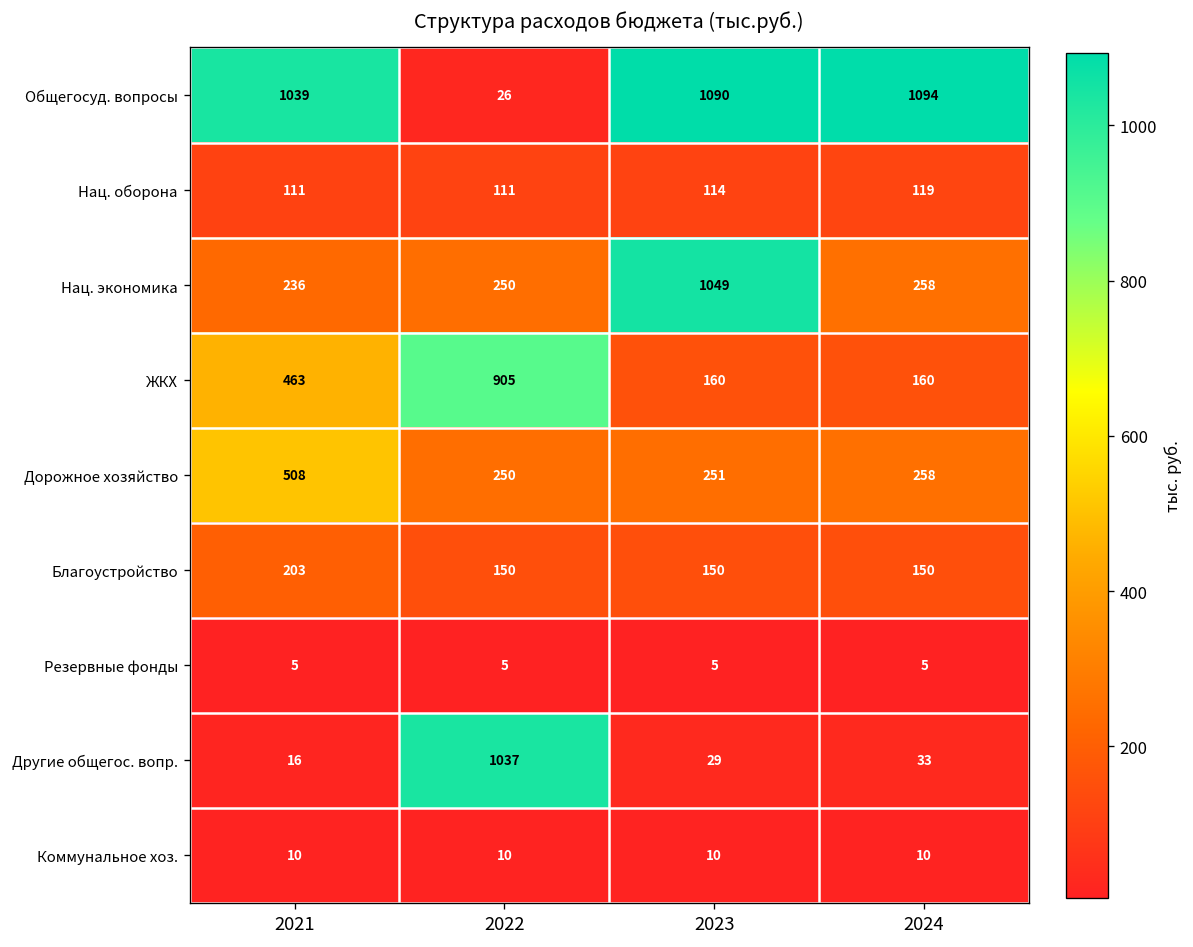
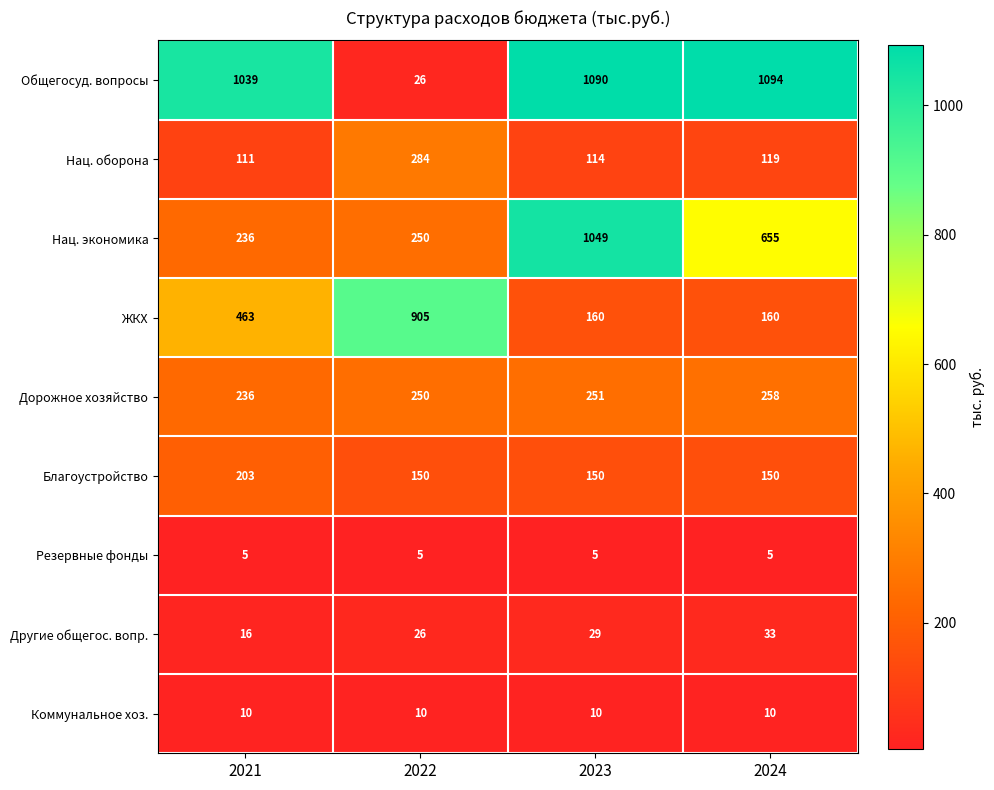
  {
    "Общегосуд. вопросы": {
      "2021": 1039,
      "2022": 26,
      "2023": 1090,
      "2024": 1094
    },
    "Нац. оборона": {
      "2021": 111,
-     "2022": 111,
+     "2022": 284,
      "2023": 114,
      "2024": 119
    },
    "Нац. экономика": {
      "2021": 236,
      "2022": 250,
      "2023": 1049,
-     "2024": 258
+     "2024": 655
    },
    "ЖКХ": {
      "2021": 463,
      "2022": 905,
      "2023": 160,
      "2024": 160
    },
    "Дорожное хозяйство": {
-     "2021": 508,
+     "2021": 236,
      "2022": 250,
      "2023": 251,
      "2024": 258
    },
    "Благоустройство": {
      "2021": 203,
      "2022": 150,
      "2023": 150,
      "2024": 150
    },
    "Резервные фонды": {
      "2021": 5,
      "2022": 5,
      "2023": 5,
      "2024": 5
    },
    "Другие общегос. вопр.": {
      "2021": 16,
-     "2022": 1037,
+     "2022": 26,
      "2023": 29,
      "2024": 33
    },
    "Коммунальное хоз.": {
      "2021": 10,
      "2022": 10,
      "2023": 10,
      "2024": 10
    }
  }
